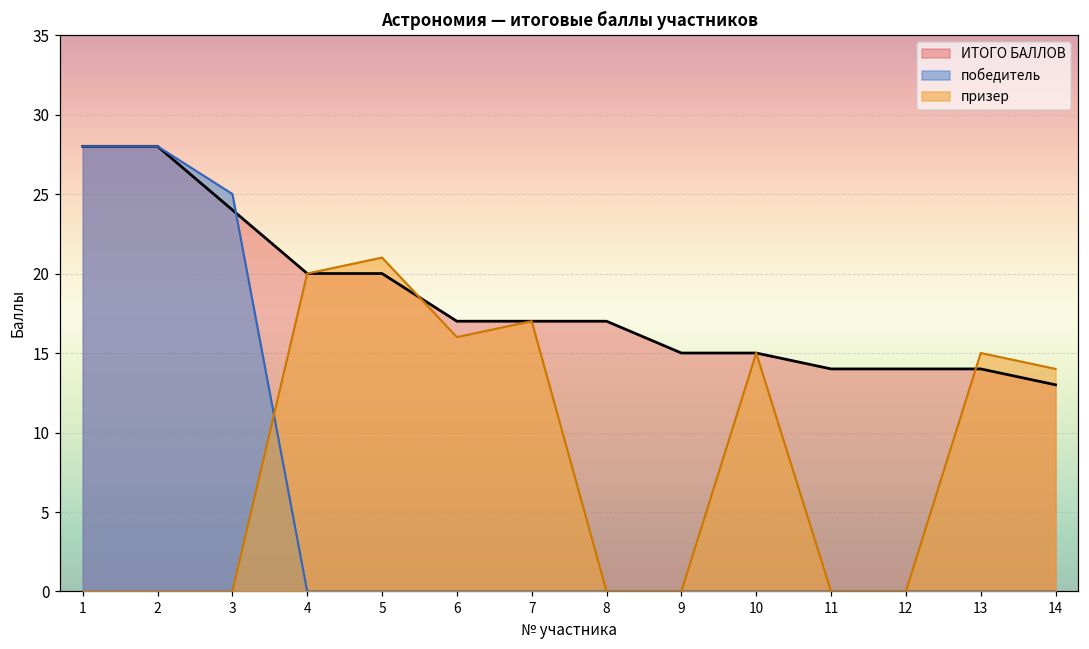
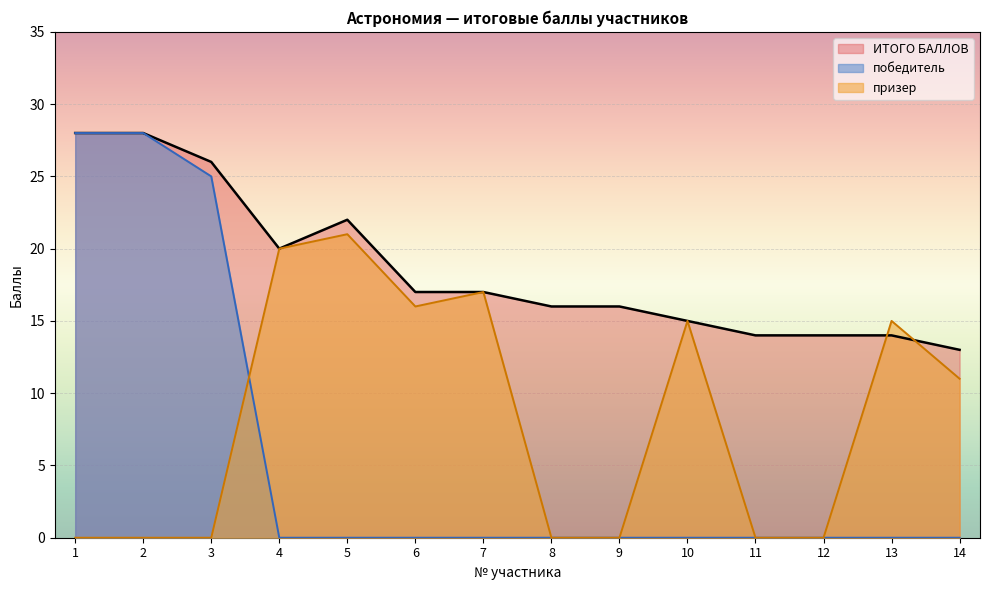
  {
    "ИТОГО БАЛЛОВ": {
-     "3": 24,
-     "5": 20,
+     "3": 26,
+     "5": 22,
      "6": 17,
-     "8": 17,
-     "9": 15,
+     "8": 16,
+     "9": 16,
      "11": 14,
      "12": 14,
      "13": 14,
      "14": 13
    },
    "победитель": {
      "3": 25,
      "4": 0,
      "5": 0,
      "6": 0,
      "7": 0,
      "10": 0,
      "13": 0,
      "14": 0
    },
    "призер": {
      "1": 0,
      "2": 0,
      "3": 0,
      "5": 21,
      "6": 16,
      "13": 15,
-     "14": 14
+     "14": 11
    }
  }
